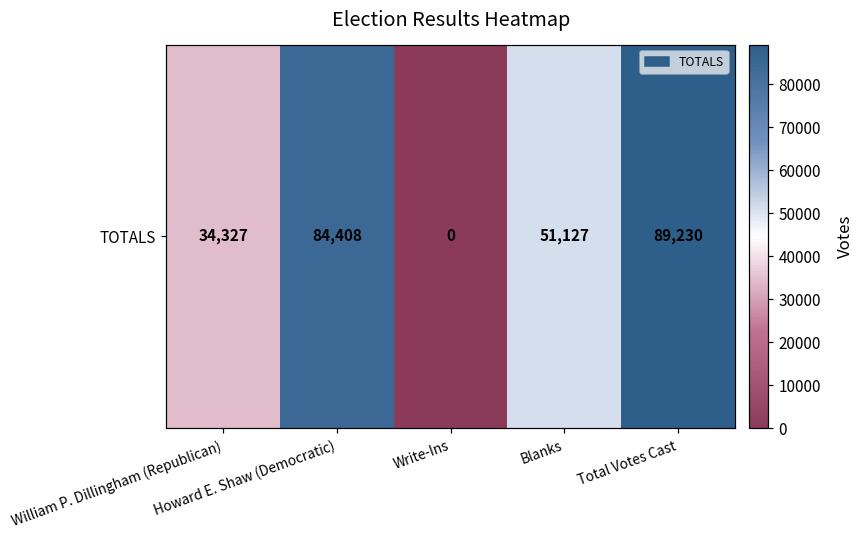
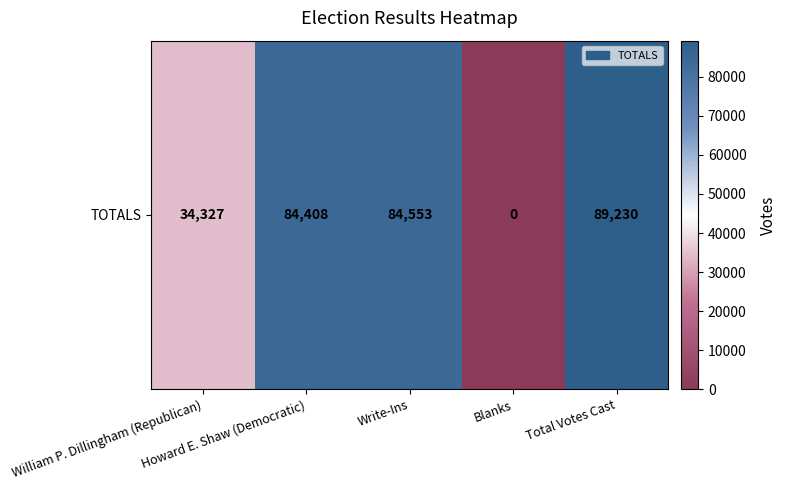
  {
    "TOTALS": {
      "William P. Dillingham (Republican)": "34,327",
      "Howard E. Shaw (Democratic)": "84,408",
-     "Write-Ins": "0",
-     "Blanks": "51,127",
+     "Write-Ins": "84,553",
+     "Blanks": "0",
      "Total Votes Cast": "89,230"
    }
  }
